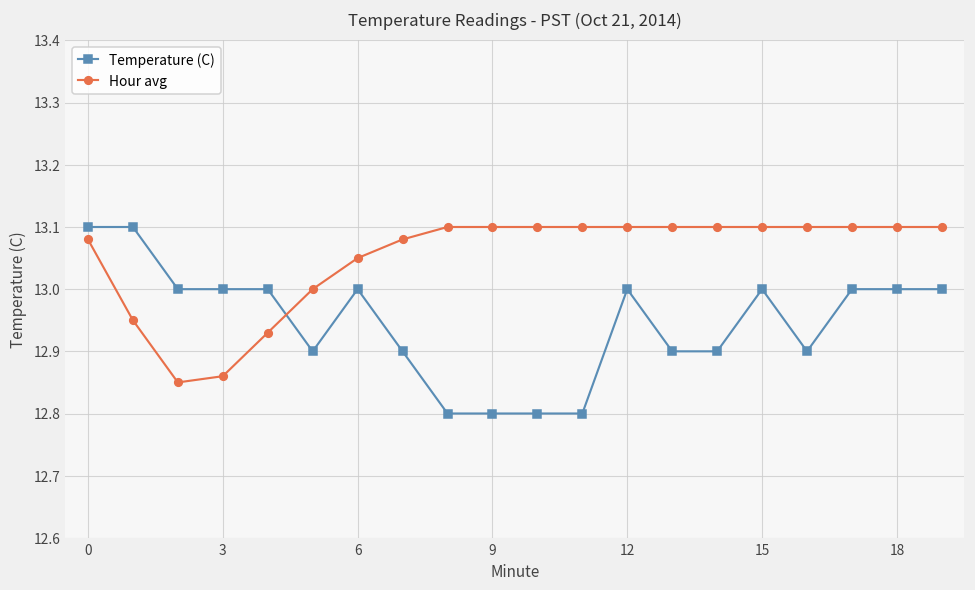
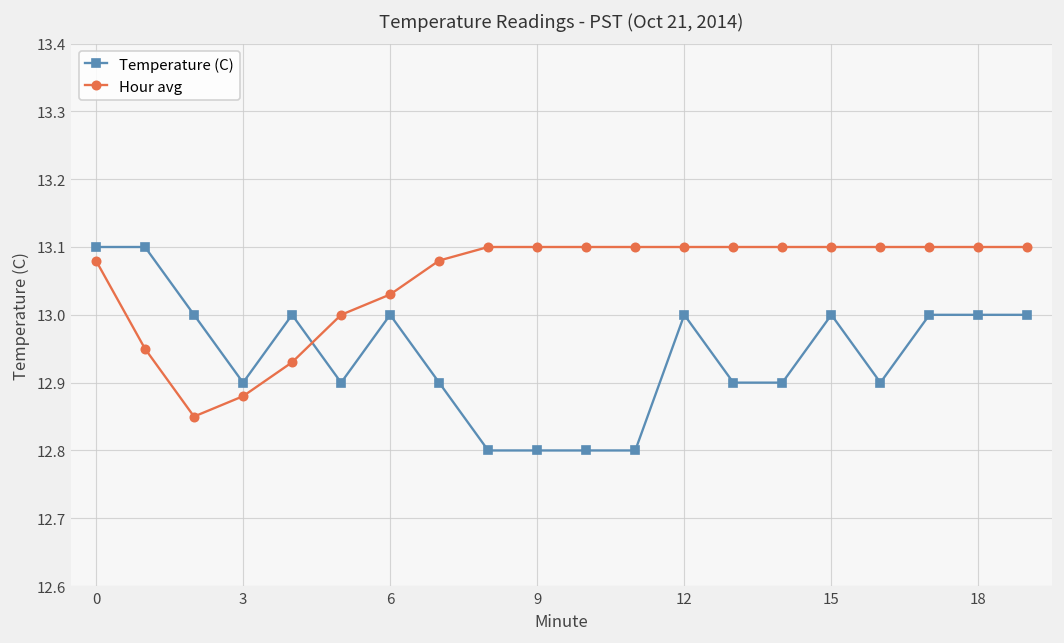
  {
    "Temperature (C)": {
      "0": 13.1,
-     "3": 13.0,
+     "3": 12.9,
      "6": 13.0,
      "9": 12.8,
      "12": 13.0,
      "15": 13.0,
      "18": 13.0
    },
    "Hour avg": {
      "0": 13.08,
-     "3": 12.86,
-     "6": 13.05,
+     "3": 12.88,
+     "6": 13.03,
      "9": 13.10,
      "12": 13.10,
      "15": 13.10,
      "18": 13.10
    }
  }
